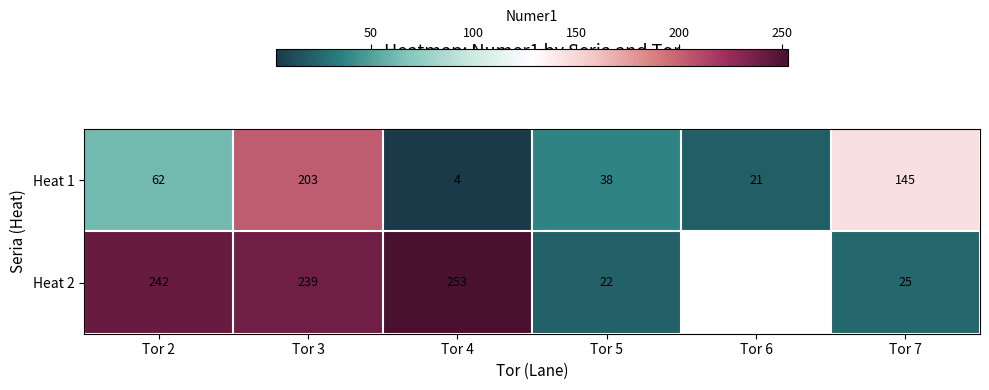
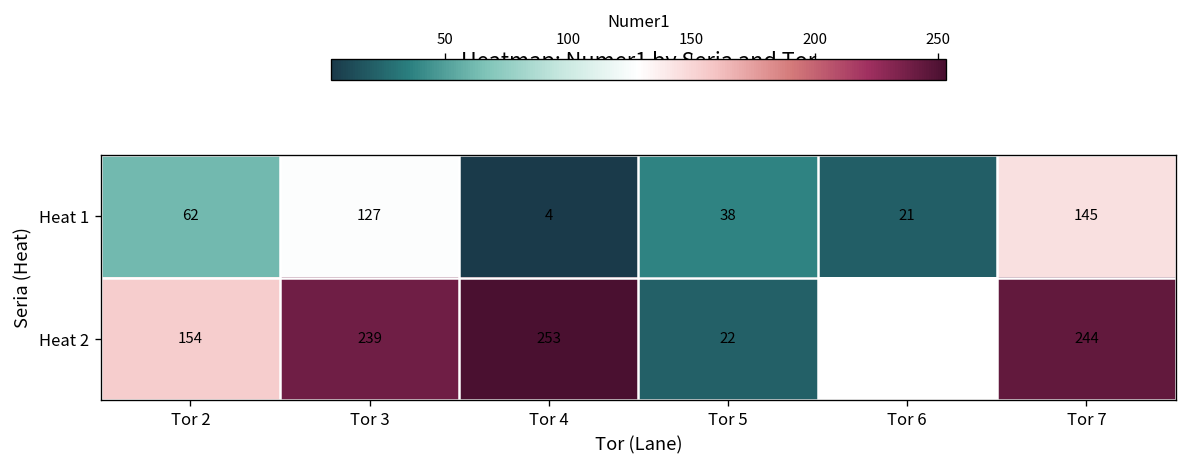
  {
    "Heat 1": {
      "Tor 2": 62,
-     "Tor 3": 203,
+     "Tor 3": 127,
      "Tor 4": 4,
      "Tor 5": 38,
      "Tor 6": 21,
      "Tor 7": 145
    },
    "Heat 2": {
-     "Tor 2": 242,
+     "Tor 2": 154,
      "Tor 3": 239,
      "Tor 4": 253,
      "Tor 5": 22,
-     "Tor 7": 25
+     "Tor 7": 244
    }
  }
